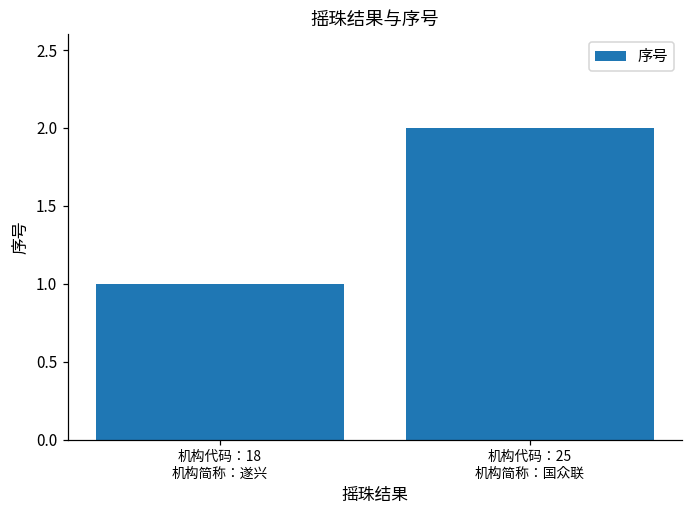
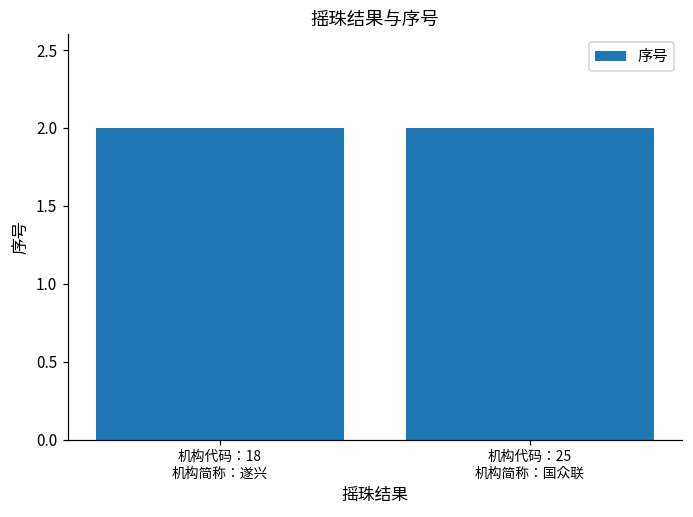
  {
-   "机构代码：18 机构简称：遂兴": 1,
+   "机构代码：18 机构简称：遂兴": 2,
    "机构代码：25 机构简称：国众联": 2
  }
